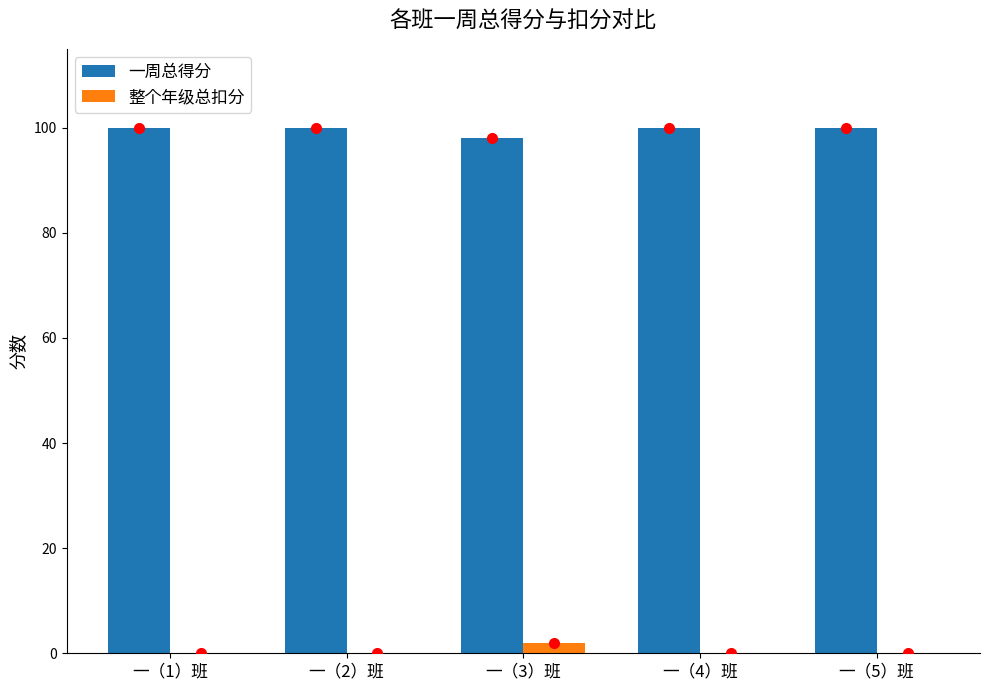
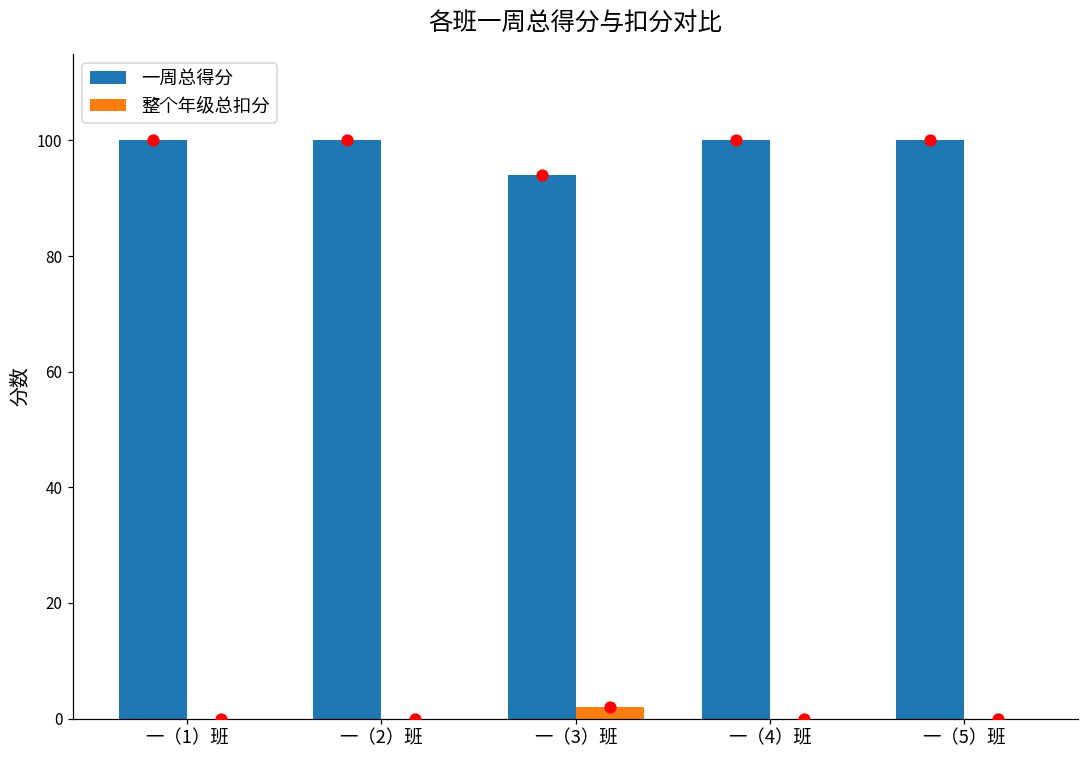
  {
    "一周总得分": {
      "一（1）班": 100,
      "一（2）班": 100,
-     "一（3）班": 98,
+     "一（3）班": 94,
      "一（4）班": 100,
      "一（5）班": 100
    },
    "整个年级总扣分": {
      "一（1）班": 0,
      "一（2）班": 0,
      "一（3）班": 2,
      "一（4）班": 0,
      "一（5）班": 0
    }
  }
